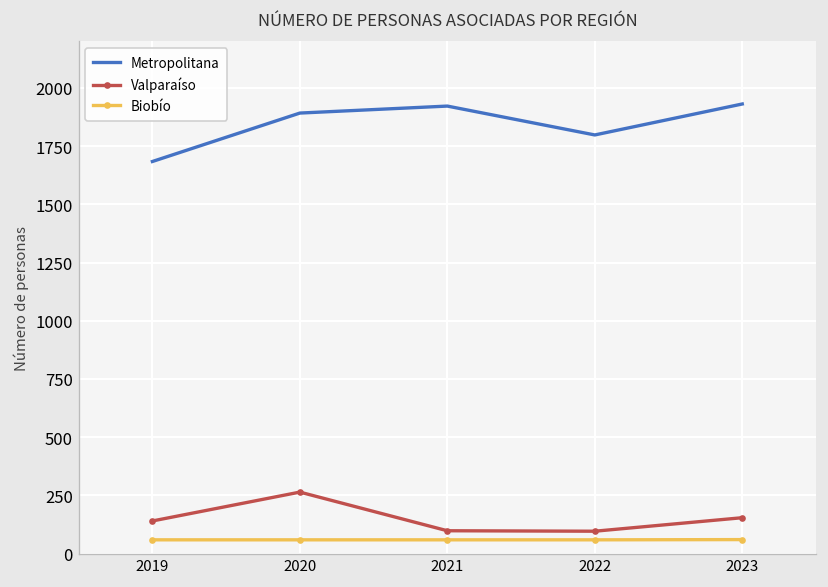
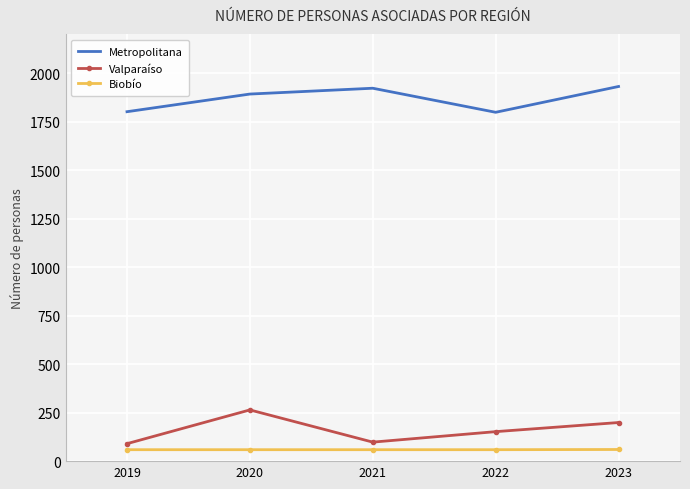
  {
    "Metropolitana": {
-     "2019": 1680,
+     "2019": 1800,
      "2020": 1890,
      "2021": 1920,
      "2022": 1800,
      "2023": 1930
    },
    "Valparaíso": {
-     "2019": 140,
+     "2019": 90,
      "2020": 260,
      "2021": 100,
-     "2022": 100,
-     "2023": 150
+     "2022": 150,
+     "2023": 200
    },
    "Biobío": {
      "2019": 60,
      "2020": 60,
      "2021": 60,
      "2022": 60,
      "2023": 60
    }
  }
